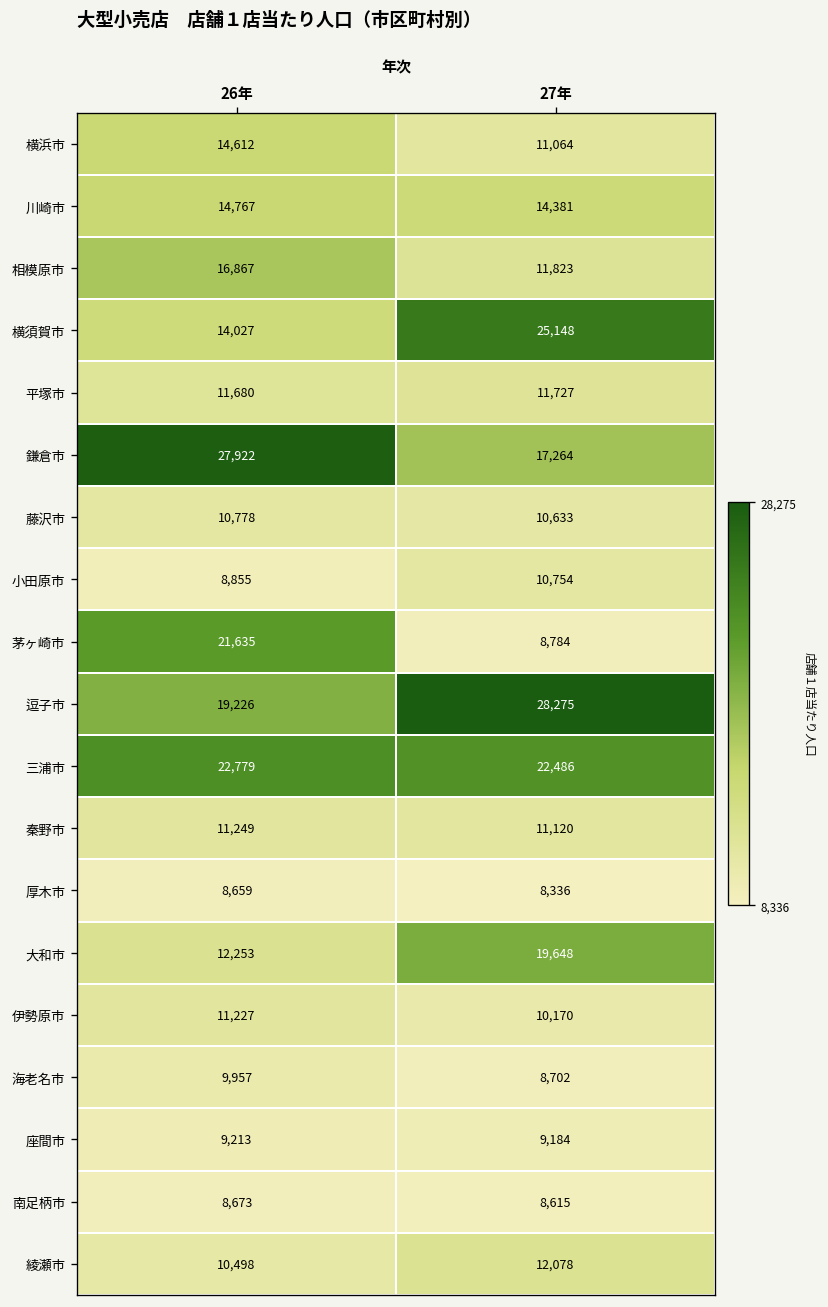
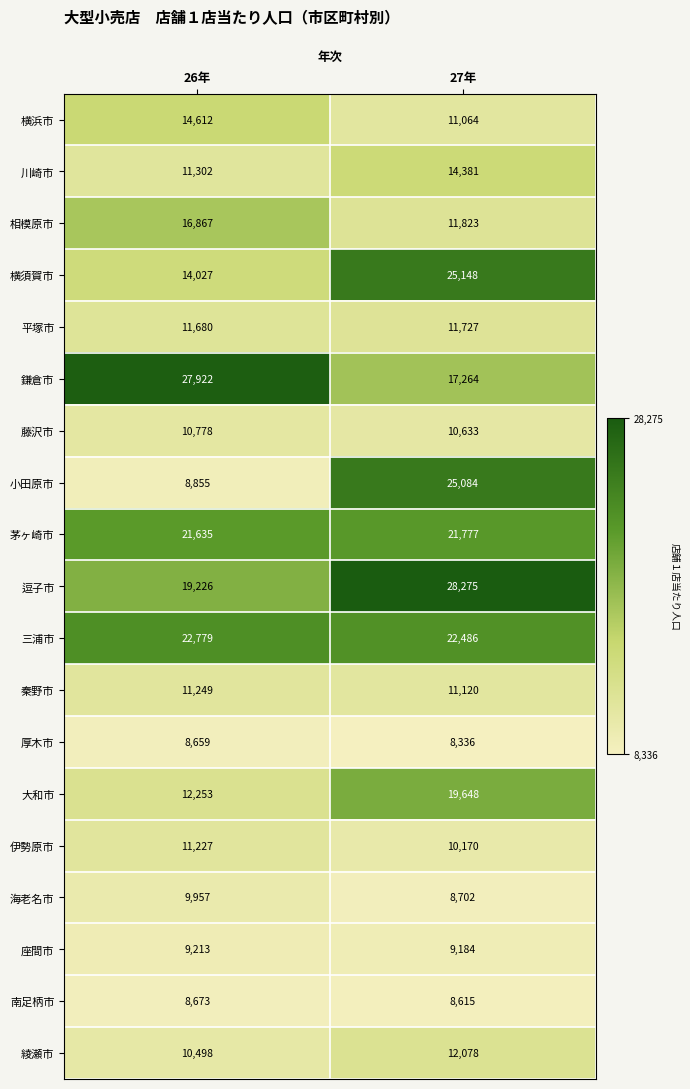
  {
    "横浜市": {
      "26年": "14,612",
      "27年": "11,064"
    },
    "川崎市": {
-     "26年": "14,767",
+     "26年": "11,302",
      "27年": "14,381"
    },
    "相模原市": {
      "26年": "16,867",
      "27年": "11,823"
    },
    "横須賀市": {
      "26年": "14,027",
      "27年": "25,148"
    },
    "平塚市": {
      "26年": "11,680",
      "27年": "11,727"
    },
    "鎌倉市": {
      "26年": "27,922",
      "27年": "17,264"
    },
    "藤沢市": {
      "26年": "10,778",
      "27年": "10,633"
    },
    "小田原市": {
      "26年": "8,855",
-     "27年": "10,754"
+     "27年": "25,084"
    },
    "茅ヶ崎市": {
      "26年": "21,635",
-     "27年": "8,784"
+     "27年": "21,777"
    },
    "逗子市": {
      "26年": "19,226",
      "27年": "28,275"
    },
    "三浦市": {
      "26年": "22,779",
      "27年": "22,486"
    },
    "秦野市": {
      "26年": "11,249",
      "27年": "11,120"
    },
    "厚木市": {
      "26年": "8,659",
      "27年": "8,336"
    },
    "大和市": {
      "26年": "12,253",
      "27年": "19,648"
    },
    "伊勢原市": {
      "26年": "11,227",
      "27年": "10,170"
    },
    "海老名市": {
      "26年": "9,957",
      "27年": "8,702"
    },
    "座間市": {
      "26年": "9,213",
      "27年": "9,184"
    },
    "南足柄市": {
      "26年": "8,673",
      "27年": "8,615"
    },
    "綾瀬市": {
      "26年": "10,498",
      "27年": "12,078"
    }
  }
